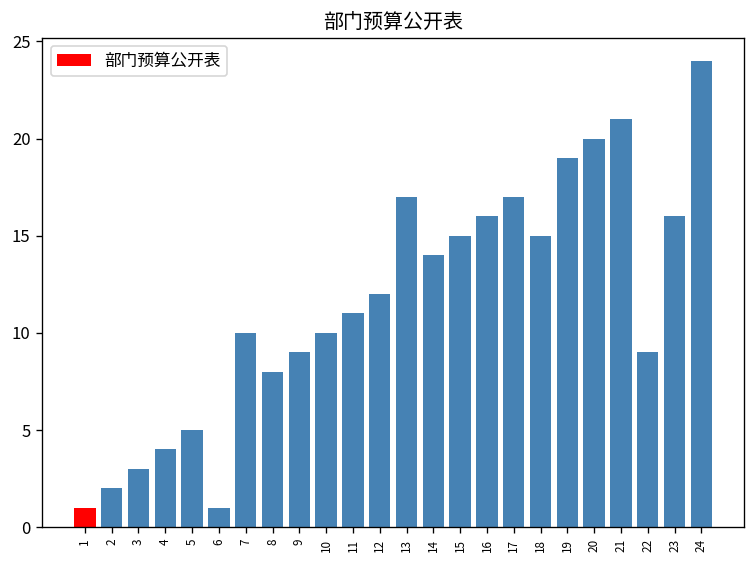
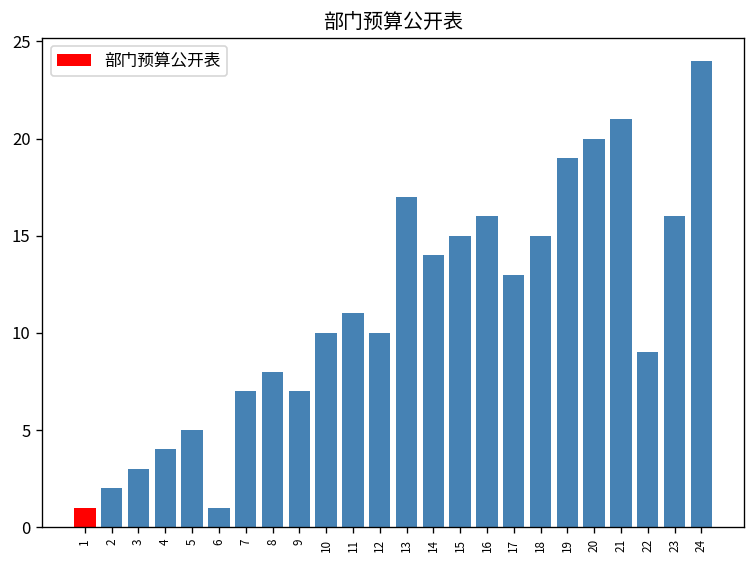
  {
    "1": 1,
    "2": 2,
    "3": 3,
    "4": 4,
    "5": 5,
    "6": 1,
-   "7": 10,
+   "7": 7,
    "8": 8,
-   "9": 9,
+   "9": 7,
    "10": 10,
    "11": 11,
-   "12": 12,
+   "12": 10,
    "13": 17,
    "14": 14,
    "15": 15,
    "16": 16,
-   "17": 17,
+   "17": 13,
    "18": 15,
    "19": 19,
    "20": 20,
    "21": 21,
    "22": 9,
    "23": 16,
    "24": 24
  }
